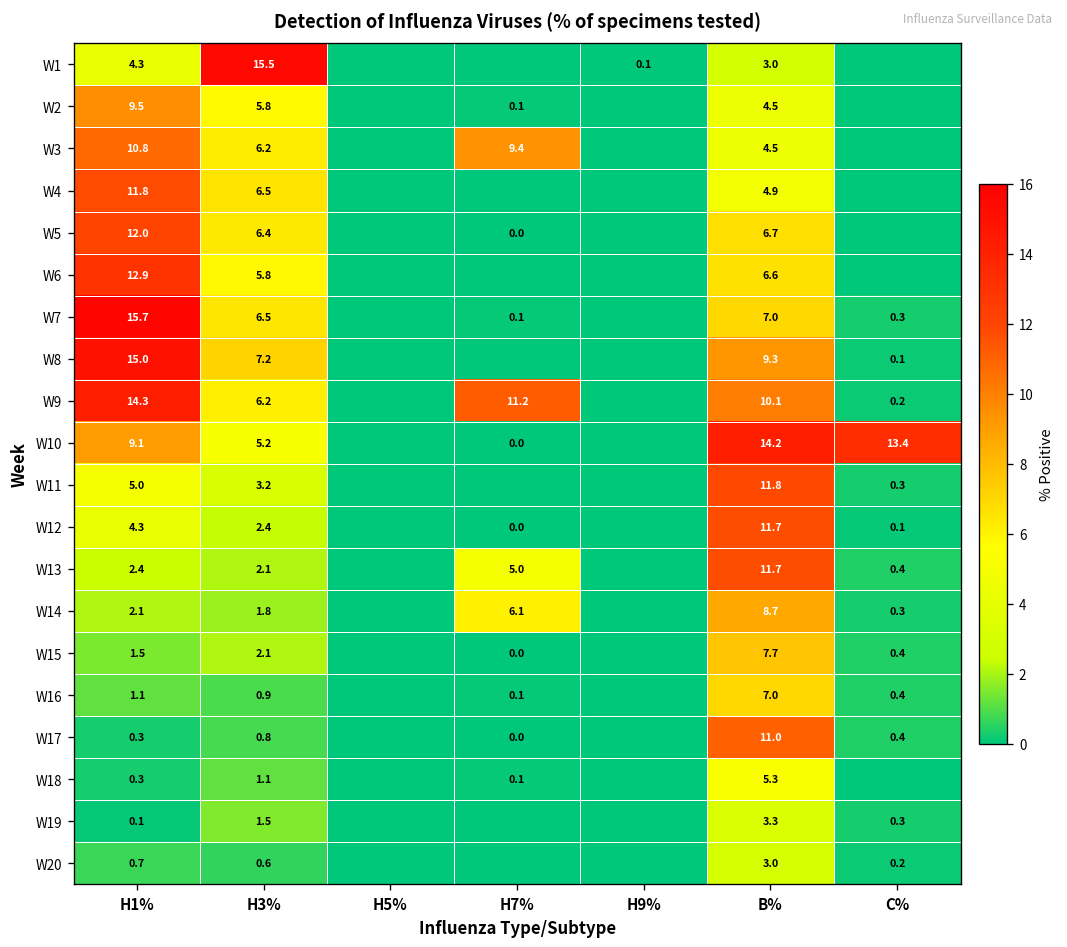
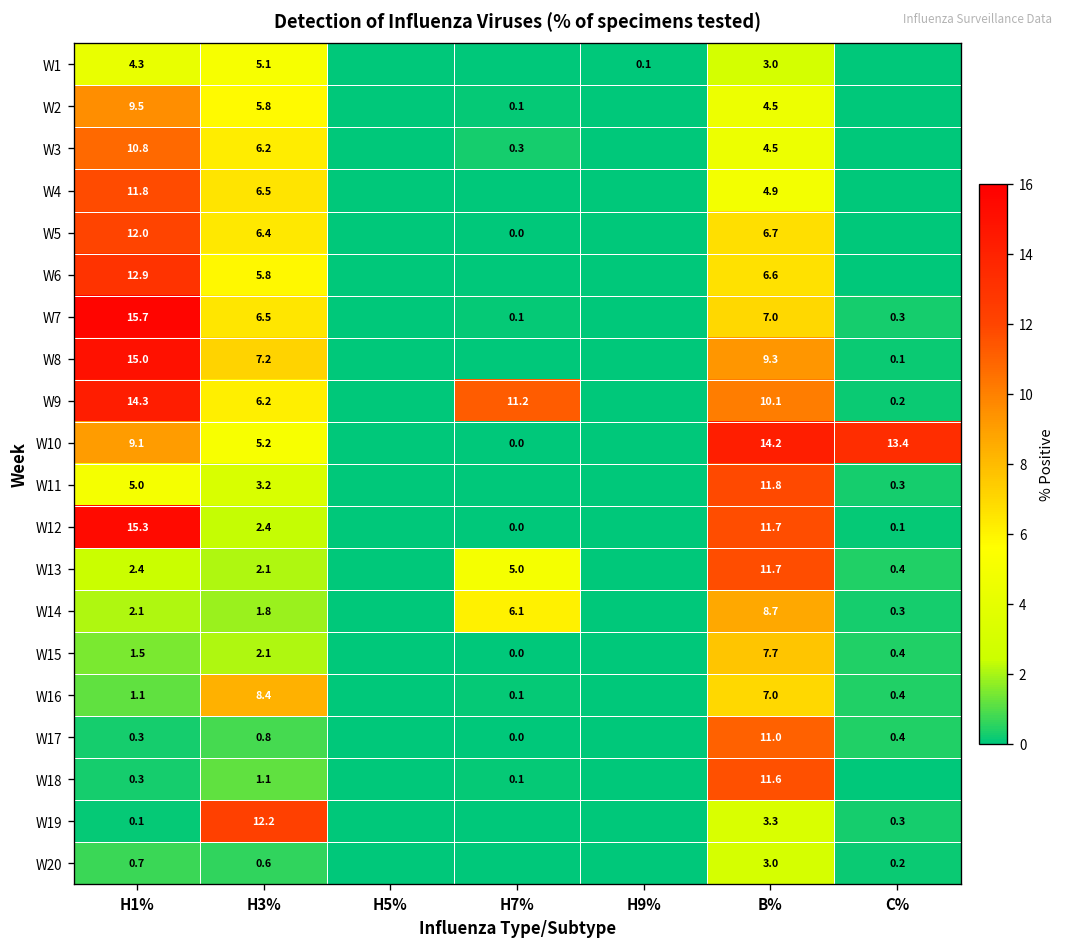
  {
    "W1": {
      "H1%": 4.3,
-     "H3%": 15.5,
+     "H3%": 5.1,
      "H9%": 0.1,
      "B%": 3.0
    },
    "W2": {
      "H1%": 9.5,
      "H3%": 5.8,
      "H7%": 0.1,
      "B%": 4.5
    },
    "W3": {
      "H1%": 10.8,
      "H3%": 6.2,
-     "H7%": 9.4,
+     "H7%": 0.3,
      "B%": 4.5
    },
    "W4": {
      "H1%": 11.8,
      "H3%": 6.5,
      "B%": 4.9
    },
    "W5": {
      "H1%": 12.0,
      "H3%": 6.4,
      "H7%": 0.0,
      "B%": 6.7
    },
    "W6": {
      "H1%": 12.9,
      "H3%": 5.8,
      "B%": 6.6
    },
    "W7": {
      "H1%": 15.7,
      "H3%": 6.5,
      "H7%": 0.1,
      "B%": 7.0,
      "C%": 0.3
    },
    "W8": {
      "H1%": 15.0,
      "H3%": 7.2,
      "B%": 9.3,
      "C%": 0.1
    },
    "W9": {
      "H1%": 14.3,
      "H3%": 6.2,
      "H7%": 11.2,
      "B%": 10.1,
      "C%": 0.2
    },
    "W10": {
      "H1%": 9.1,
      "H3%": 5.2,
      "H7%": 0.0,
      "B%": 14.2,
      "C%": 13.4
    },
    "W11": {
      "H1%": 5.0,
      "H3%": 3.2,
      "B%": 11.8,
      "C%": 0.3
    },
    "W12": {
-     "H1%": 4.3,
+     "H1%": 15.3,
      "H3%": 2.4,
      "H7%": 0.0,
      "B%": 11.7,
      "C%": 0.1
    },
    "W13": {
      "H1%": 2.4,
      "H3%": 2.1,
      "H7%": 5.0,
      "B%": 11.7,
      "C%": 0.4
    },
    "W14": {
      "H1%": 2.1,
      "H3%": 1.8,
      "H7%": 6.1,
      "B%": 8.7,
      "C%": 0.3
    },
    "W15": {
      "H1%": 1.5,
      "H3%": 2.1,
      "H7%": 0.0,
      "B%": 7.7,
      "C%": 0.4
    },
    "W16": {
      "H1%": 1.1,
-     "H3%": 0.9,
+     "H3%": 8.4,
      "H7%": 0.1,
      "B%": 7.0,
      "C%": 0.4
    },
    "W17": {
      "H1%": 0.3,
      "H3%": 0.8,
      "H7%": 0.0,
      "B%": 11.0,
      "C%": 0.4
    },
    "W18": {
      "H1%": 0.3,
      "H3%": 1.1,
      "H7%": 0.1,
-     "B%": 5.3
+     "B%": 11.6
    },
    "W19": {
      "H1%": 0.1,
-     "H3%": 1.5,
+     "H3%": 12.2,
      "B%": 3.3,
      "C%": 0.3
    },
    "W20": {
      "H1%": 0.7,
      "H3%": 0.6,
      "B%": 3.0,
      "C%": 0.2
    }
  }
